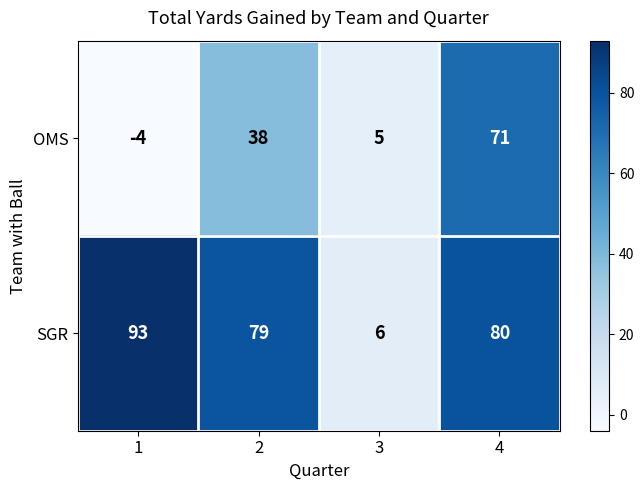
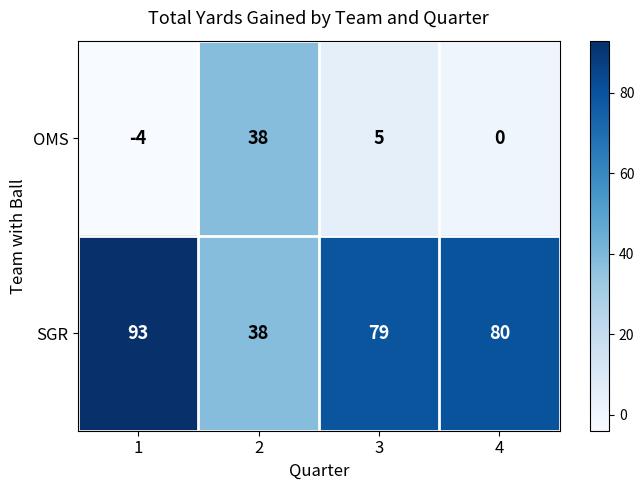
  {
    "OMS": {
      "1": -4,
      "2": 38,
      "3": 5,
-     "4": 71
+     "4": 0
    },
    "SGR": {
      "1": 93,
-     "2": 79,
-     "3": 6,
+     "2": 38,
+     "3": 79,
      "4": 80
    }
  }
